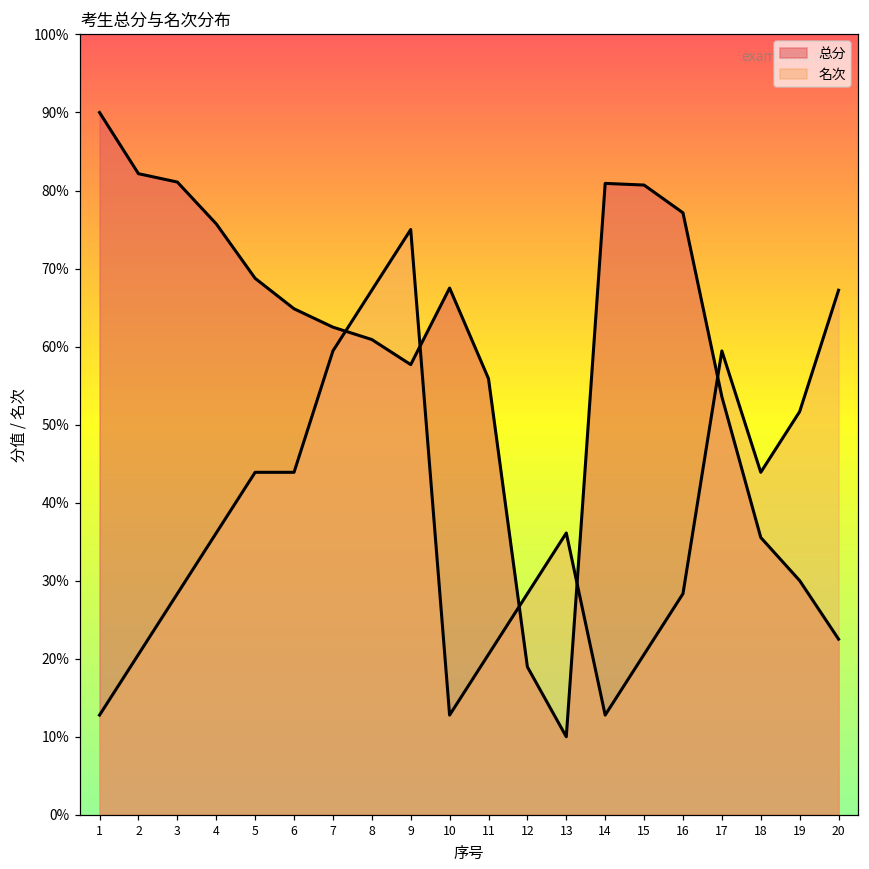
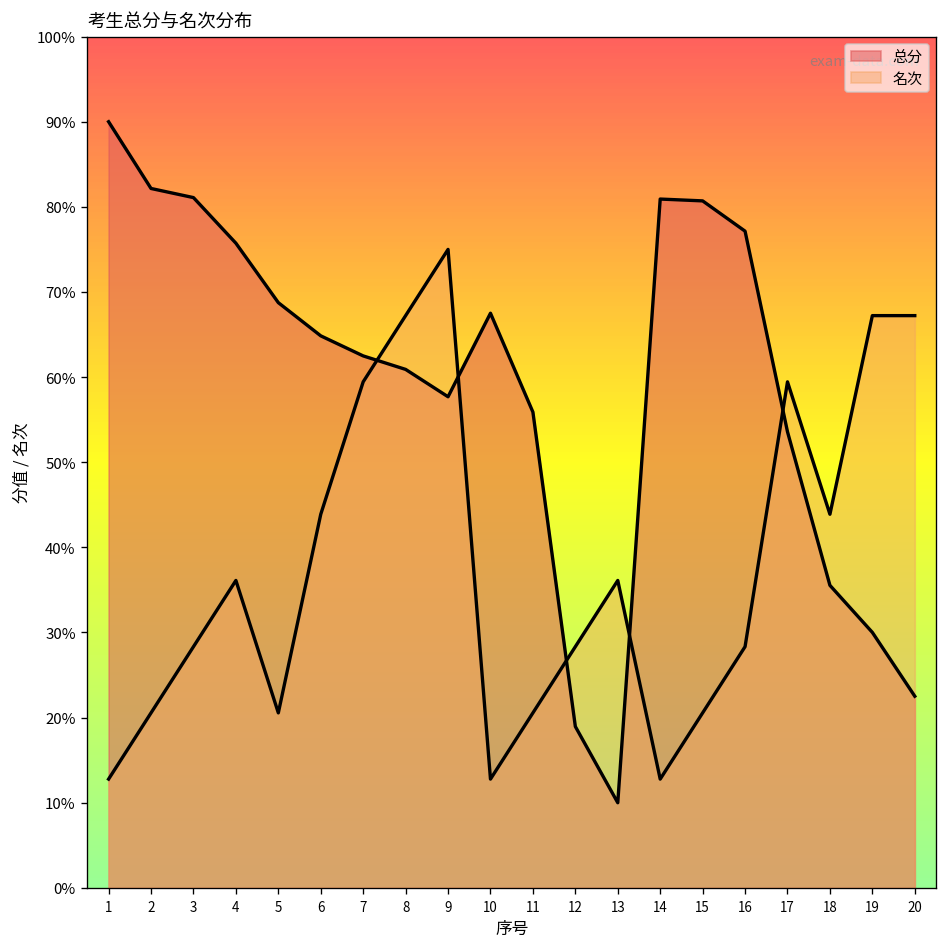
  {
    "总分": {
      "1": "90%",
      "2": "82%",
      "3": "81%",
      "4": "76%",
      "5": "69%",
      "6": "65%",
      "7": "62%",
      "8": "61%",
      "9": "58%",
      "10": "68%",
      "11": "56%",
      "12": "19%",
      "13": "10%",
      "14": "81%",
      "15": "81%",
      "16": "77%",
      "17": "54%",
      "18": "36%",
      "19": "30%",
      "20": "23%"
    },
    "名次": {
      "1": "13%",
      "2": "21%",
      "3": "28%",
      "4": "36%",
-     "5": "44%",
+     "5": "21%",
      "6": "44%",
      "7": "59%",
      "8": "67%",
      "9": "75%",
      "10": "13%",
      "11": "21%",
      "12": "28%",
      "13": "36%",
      "14": "13%",
      "15": "21%",
      "16": "28%",
      "17": "59%",
      "18": "44%",
-     "19": "52%",
+     "19": "67%",
      "20": "67%"
    }
  }
